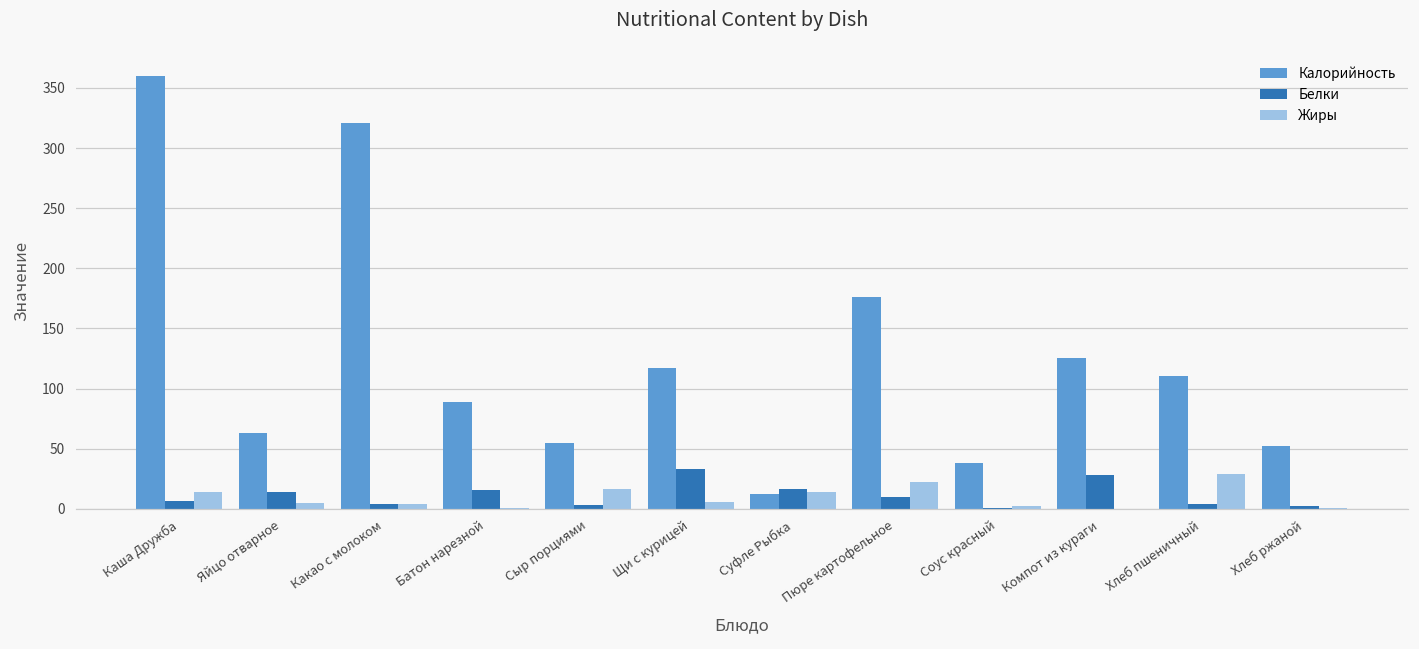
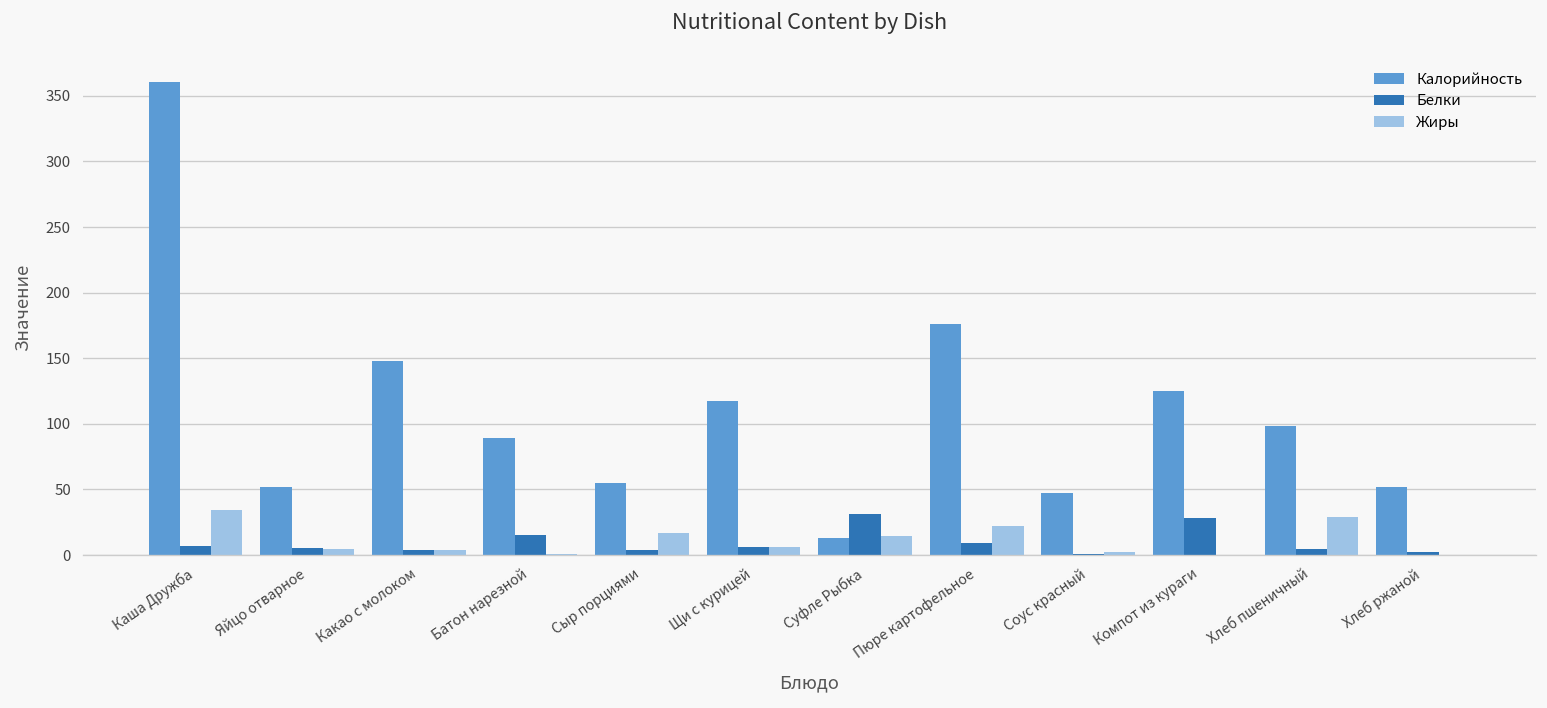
  {
    "Калорийность": {
      "Каша Дружба": 360,
-     "Яйцо отварное": 63,
-     "Какао с молоком": 321,
+     "Яйцо отварное": 52,
+     "Какао с молоком": 148,
      "Батон нарезной": 89,
      "Сыр порциями": 55,
      "Щи с курицей": 117,
      "Суфле Рыбка": 13,
      "Пюре картофельное": 176,
-     "Соус красный": 38,
+     "Соус красный": 47,
      "Компот из кураги": 125,
-     "Хлеб пшеничный": 110,
+     "Хлеб пшеничный": 98,
      "Хлеб ржаной": 52
    },
    "Белки": {
      "Каша Дружба": 7,
-     "Яйцо отварное": 14,
+     "Яйцо отварное": 5,
      "Какао с молоком": 4,
      "Батон нарезной": 16,
      "Сыр порциями": 3,
-     "Щи с курицей": 33,
-     "Суфле Рыбка": 17,
+     "Щи с курицей": 6,
+     "Суфле Рыбка": 32,
      "Пюре картофельное": 10,
      "Компот из кураги": 28,
      "Хлеб пшеничный": 4
    },
    "Жиры": {
-     "Каша Дружба": 14,
+     "Каша Дружба": 35,
      "Яйцо отварное": 5,
      "Какао с молоком": 4,
      "Сыр порциями": 16,
      "Щи с курицей": 6,
      "Суфле Рыбка": 14,
      "Пюре картофельное": 22,
      "Компот из кураги": 0,
      "Хлеб пшеничный": 29
    }
  }
